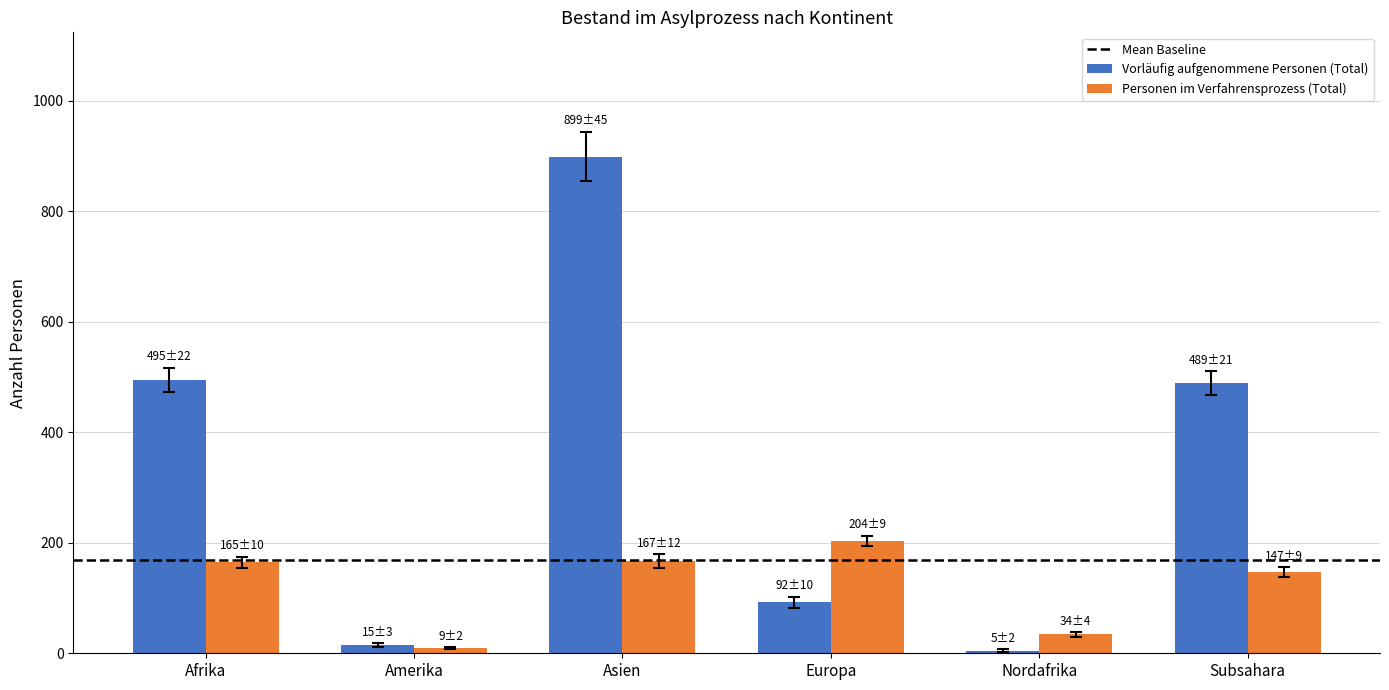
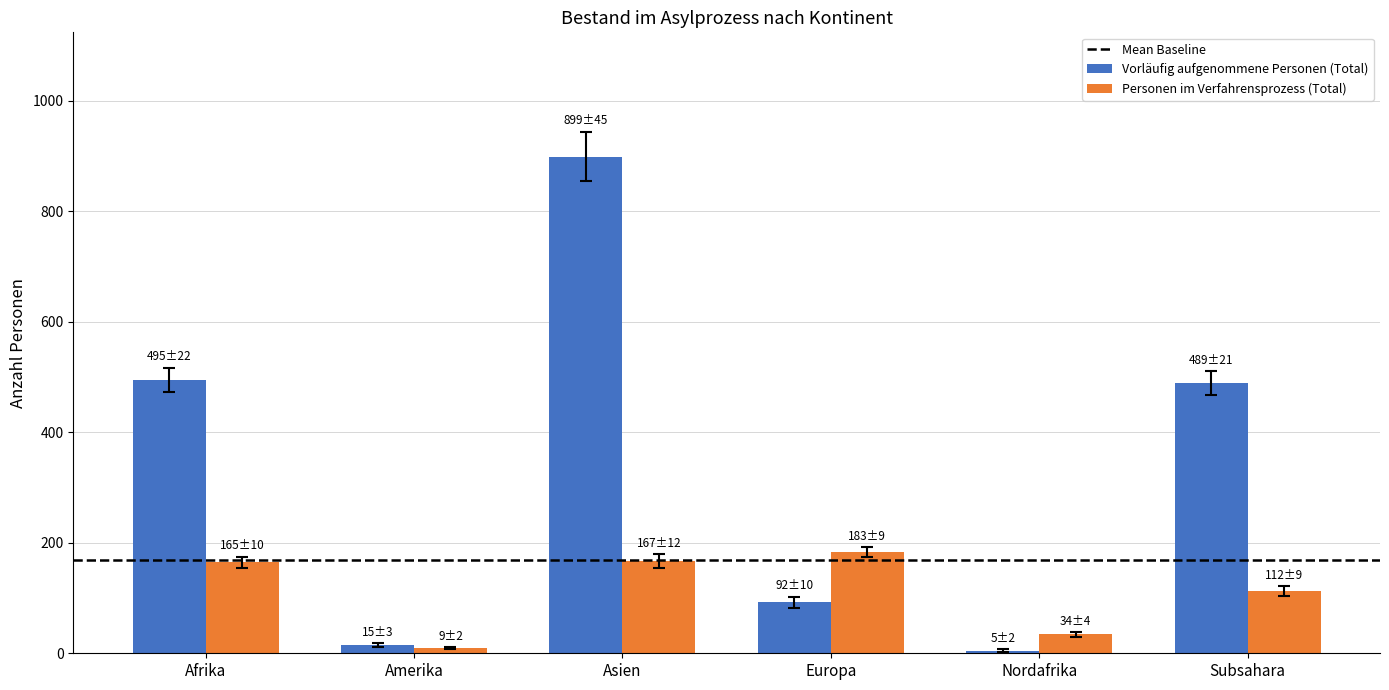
  {
    "Personen im Verfahrensprozess (Total)": {
      "Afrika": "165±10",
      "Amerika": "9±2",
      "Asien": "167±12",
-     "Europa": "204±9",
+     "Europa": "183±9",
      "Nordafrika": "34±4",
-     "Subsahara": "147±9"
+     "Subsahara": "112±9"
    }
  }
